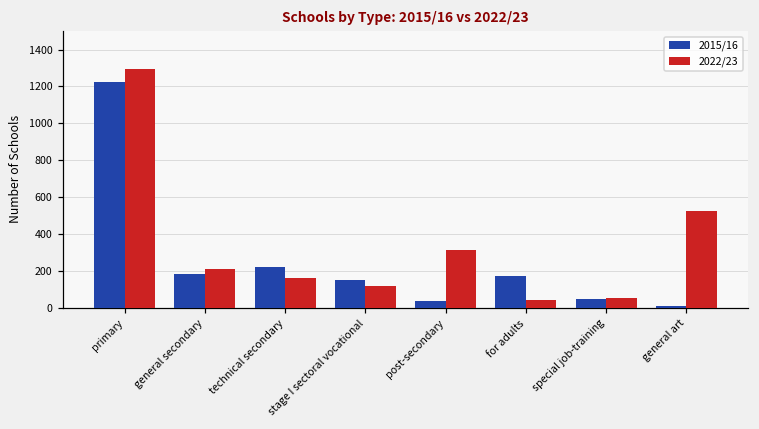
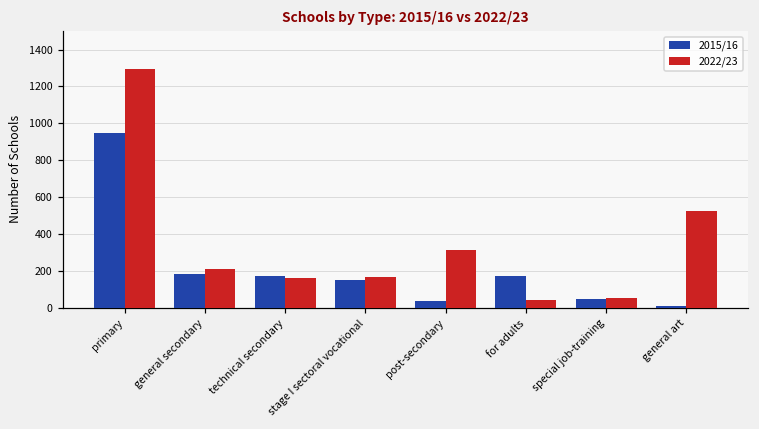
  {
    "2015/16": {
-     "primary": 1220,
+     "primary": 950,
      "general secondary": 180,
-     "technical secondary": 220,
+     "technical secondary": 170,
      "stage I sectoral vocational": 150,
      "post-secondary": 40,
      "for adults": 170,
      "special job-training": 50
    },
    "2022/23": {
      "primary": 1300,
      "general secondary": 210,
      "technical secondary": 160,
-     "stage I sectoral vocational": 120,
+     "stage I sectoral vocational": 170,
      "post-secondary": 310,
      "for adults": 40,
      "special job-training": 50,
      "general art": 530
    }
  }
